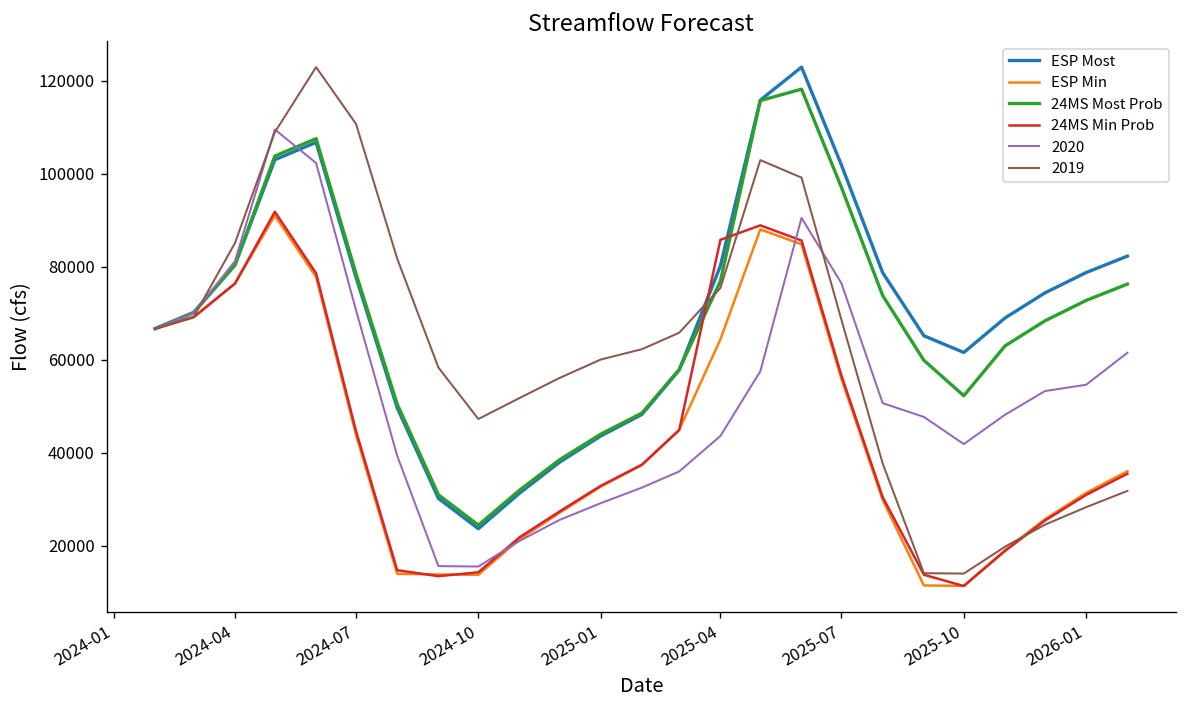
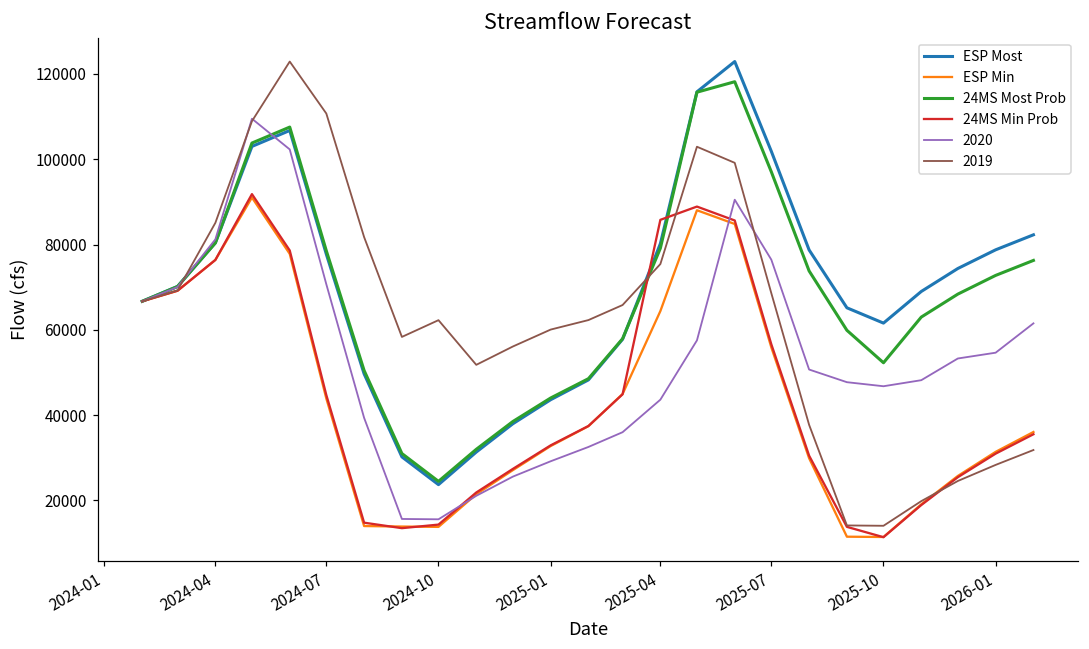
  {
    "ESP Most": {
      "2024-07": 78000,
      "2024-10": 24000,
      "2025-04": 80000,
      "2025-07": 102000,
      "2025-10": 62000,
      "2026-01": 79000
    },
    "ESP Min": {
      "2024-07": 44000,
      "2025-04": 64000,
      "2025-07": 56000
    },
    "24MS Most Prob": {
      "2024-07": 79000,
      "2024-10": 24000,
-     "2025-04": 77000,
+     "2025-04": 79000,
      "2025-07": 97000,
      "2025-10": 52000,
      "2026-01": 73000
    },
    "24MS Min Prob": {
      "2024-07": 45000,
      "2025-04": 86000,
      "2025-07": 57000
    },
    "2020": {
      "2024-04": 81000,
      "2024-07": 71000,
      "2024-10": 16000,
      "2025-01": 29000,
      "2025-04": 44000,
      "2025-07": 76000,
-     "2025-10": 42000,
+     "2025-10": 47000,
      "2026-01": 55000
    },
    "2019": {
      "2024-04": 85000,
      "2024-07": 111000,
-     "2024-10": 47000,
+     "2024-10": 62000,
      "2025-01": 60000,
      "2025-04": 75000,
      "2025-07": 69000,
      "2025-10": 14000,
      "2026-01": 28000
    }
  }
